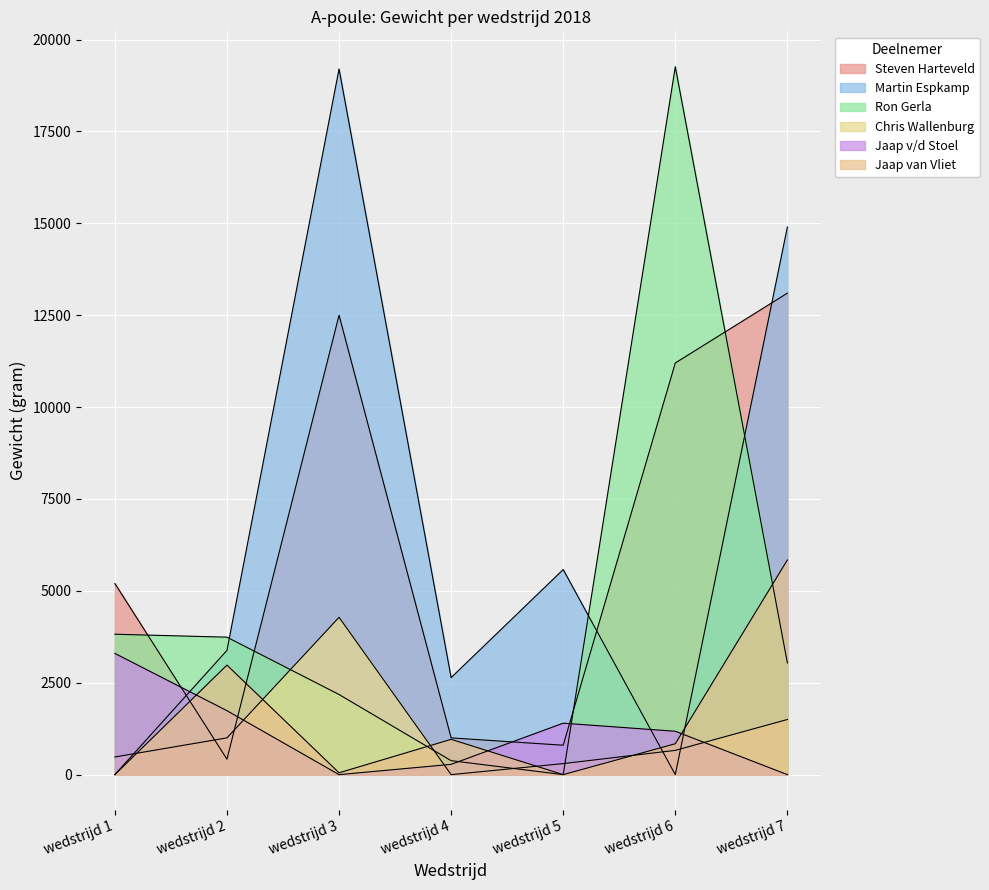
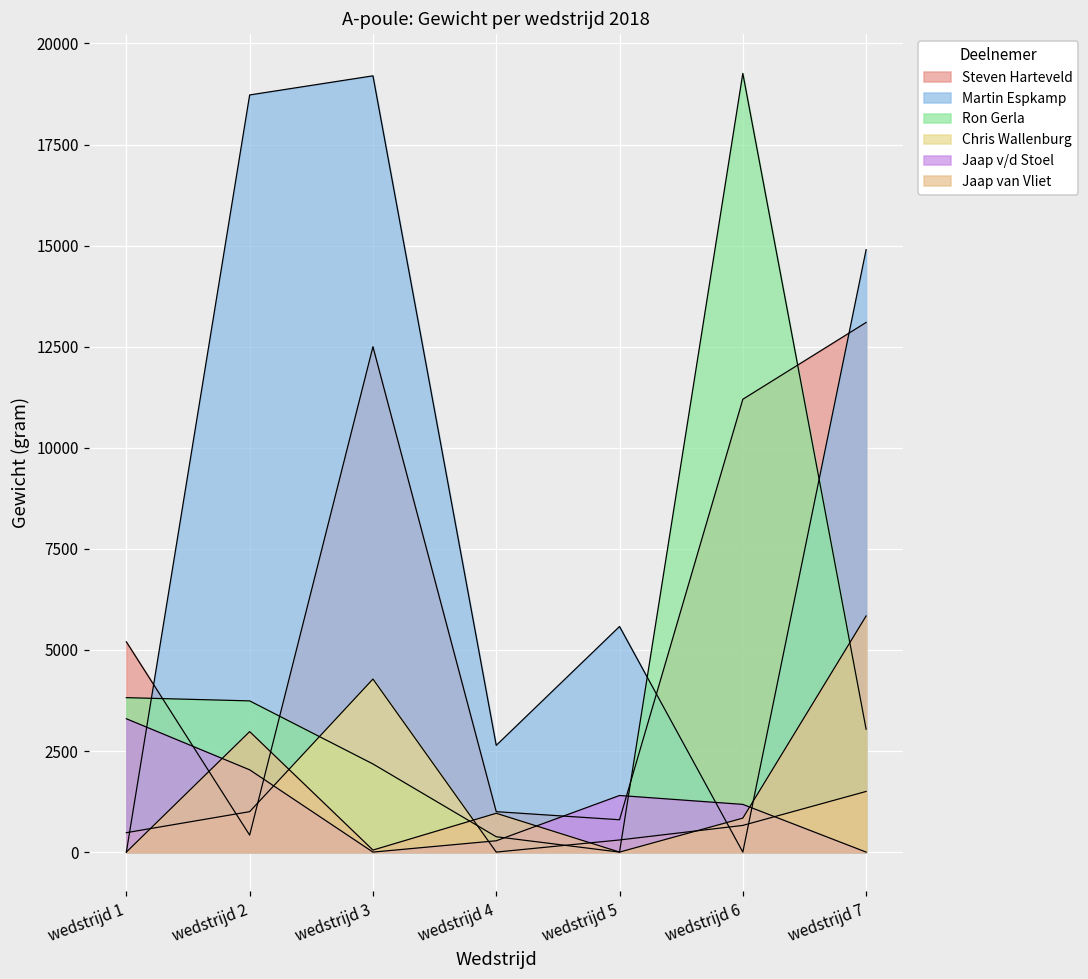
  {
    "Martin Espkamp": {
-     "wedstrijd 2": 3400,
+     "wedstrijd 2": 18700,
      "wedstrijd 3": 19200,
      "wedstrijd 4": 2600,
      "wedstrijd 5": 5600,
      "wedstrijd 6": 0,
      "wedstrijd 7": 14900
    },
    "Ron Gerla": {
      "wedstrijd 1": 3800,
      "wedstrijd 2": 3700,
      "wedstrijd 3": 2200,
      "wedstrijd 4": 400,
      "wedstrijd 6": 19300,
      "wedstrijd 7": 3000
    },
    "Jaap v/d Stoel": {
      "wedstrijd 1": 3300,
-     "wedstrijd 2": 1700,
+     "wedstrijd 2": 2000,
      "wedstrijd 4": 300,
      "wedstrijd 5": 1400,
      "wedstrijd 6": 1200,
      "wedstrijd 7": 0
    }
  }
